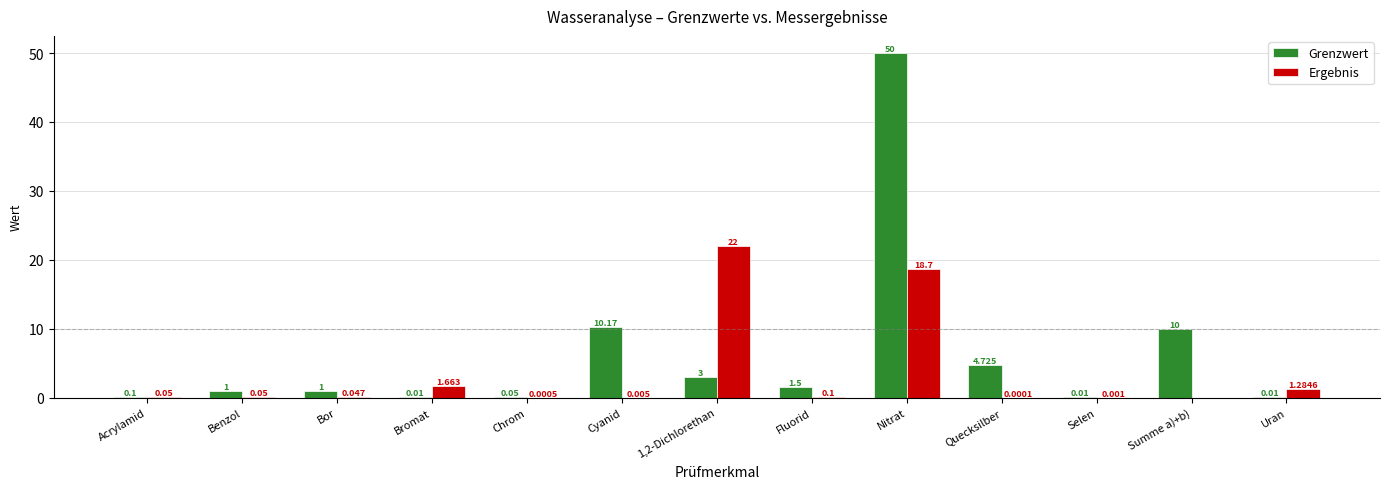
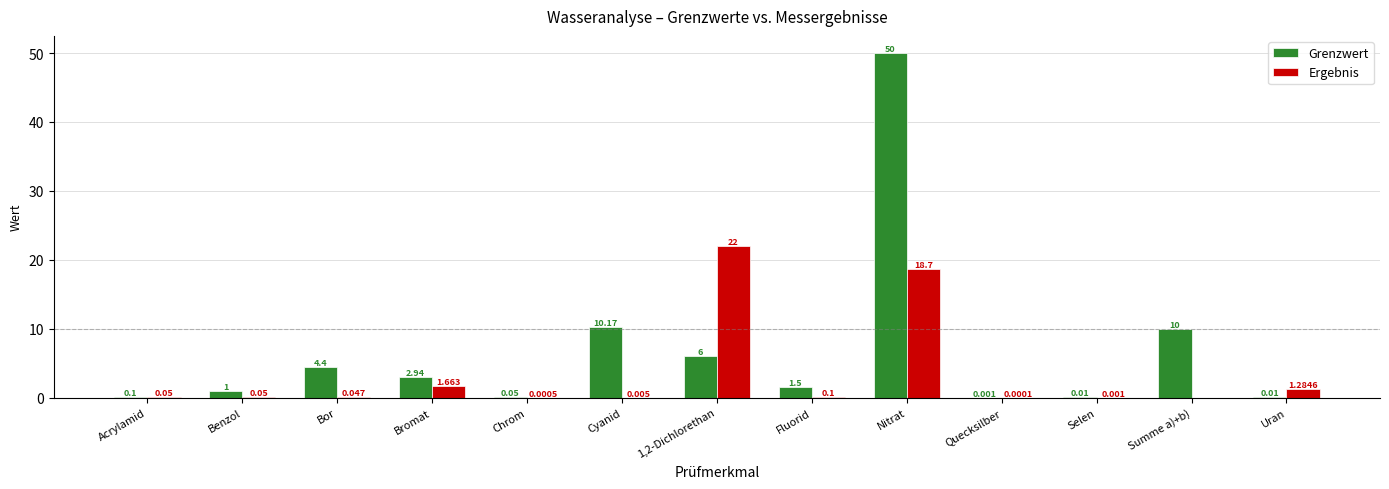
  {
    "Grenzwert": {
      "Acrylamid": 0.1,
      "Benzol": 1,
-     "Bor": 1,
-     "Bromat": 0.01,
+     "Bor": 4.4,
+     "Bromat": 2.94,
      "Chrom": 0.05,
      "Cyanid": 10.17,
-     "1,2-Dichlorethan": 3,
+     "1,2-Dichlorethan": 6,
      "Fluorid": 1.5,
      "Nitrat": 50,
-     "Quecksilber": 4.725,
+     "Quecksilber": 0.001,
      "Selen": 0.01,
      "Summe a)+b)": 10,
      "Uran": 0.01
    },
    "Ergebnis": {
      "Acrylamid": 0.05,
      "Benzol": 0.05,
      "Bor": 0.047,
      "Bromat": 1.663,
      "Chrom": 0.0005,
      "Cyanid": 0.005,
      "1,2-Dichlorethan": 22,
      "Fluorid": 0.1,
      "Nitrat": 18.7,
      "Quecksilber": 0.0001,
      "Selen": 0.001,
      "Uran": 1.2846
    }
  }
